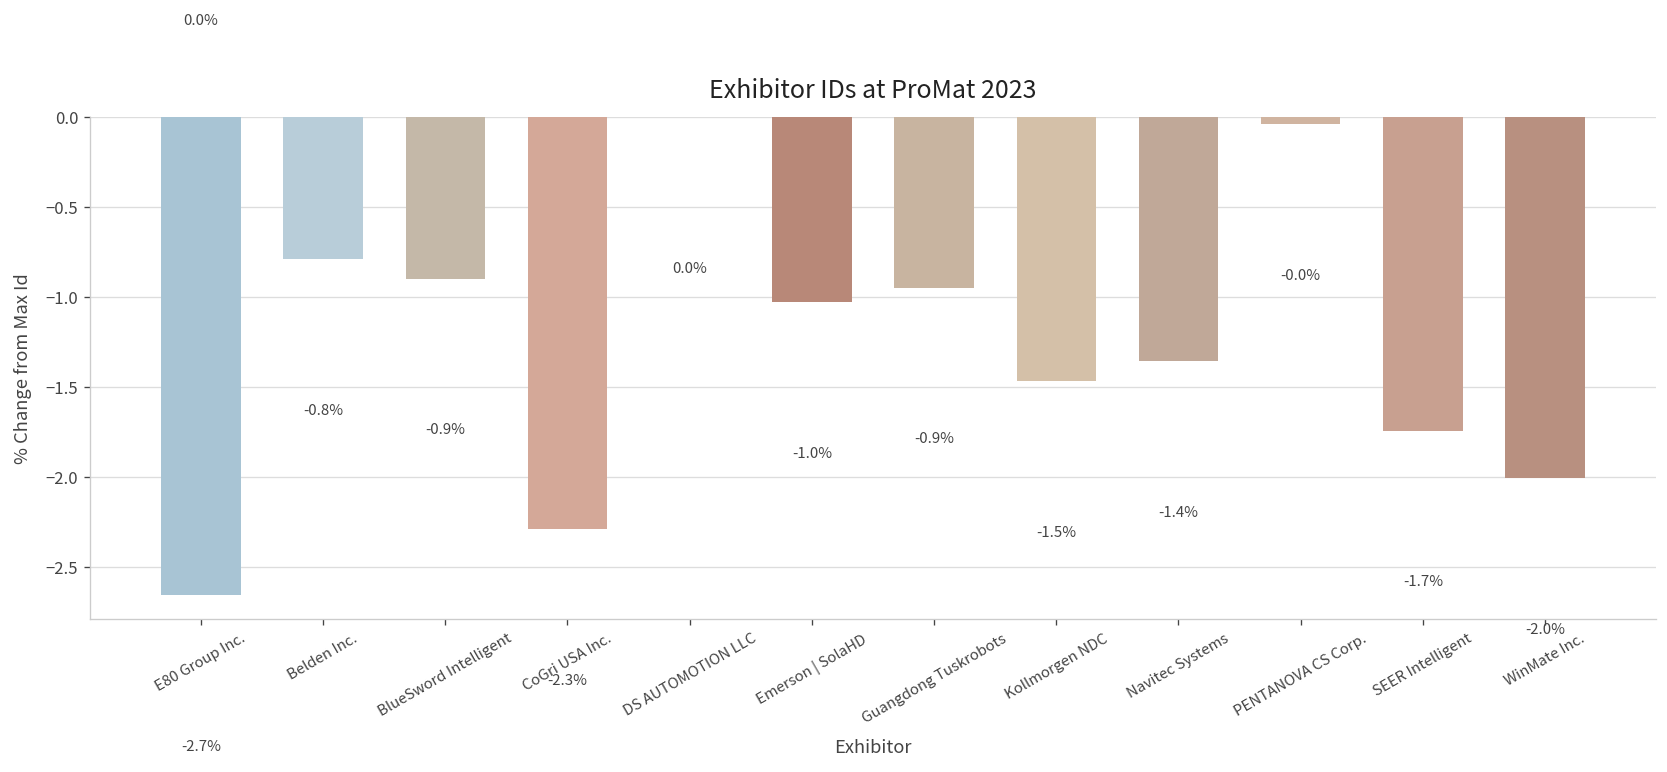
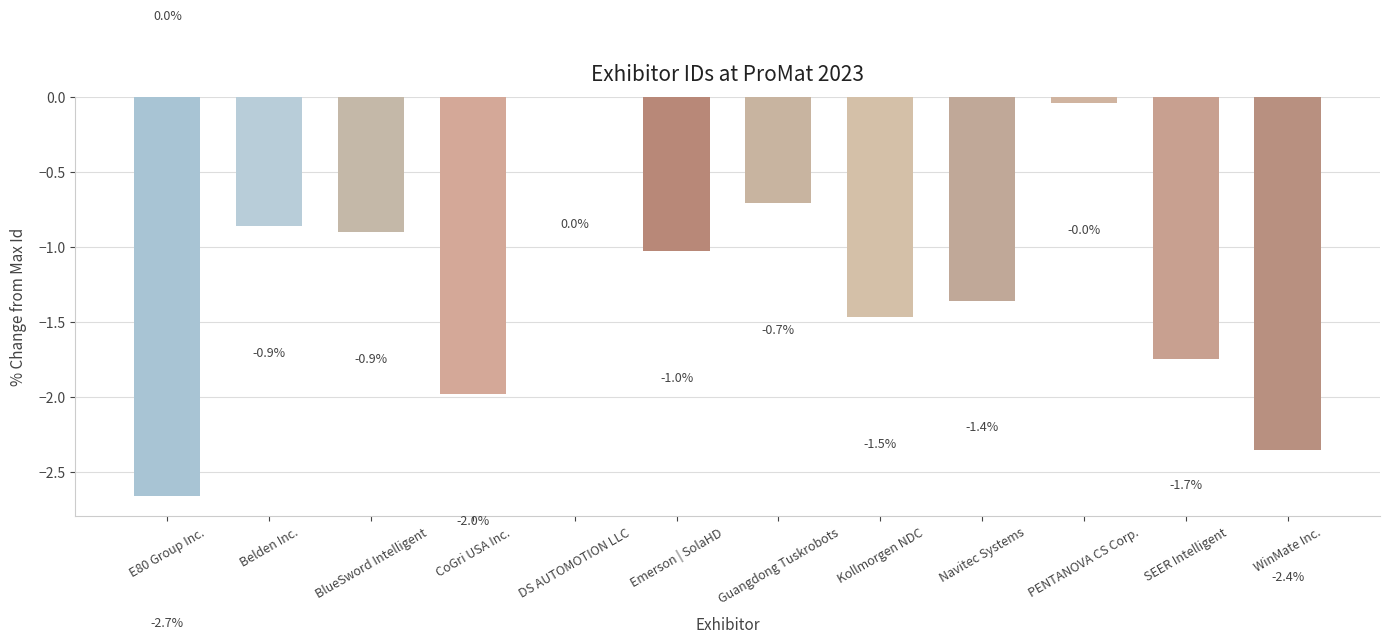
  {
-   "Belden Inc.": "-0.8%",
-   "CoGri USA Inc.": "-2.3%",
-   "Guangdong Tuskrobots": "-0.9%",
-   "WinMate Inc.": "-2.0%"
+   "Belden Inc.": "-0.9%",
+   "CoGri USA Inc.": "-2.0%",
+   "Guangdong Tuskrobots": "-0.7%",
+   "WinMate Inc.": "-2.4%"
  }
